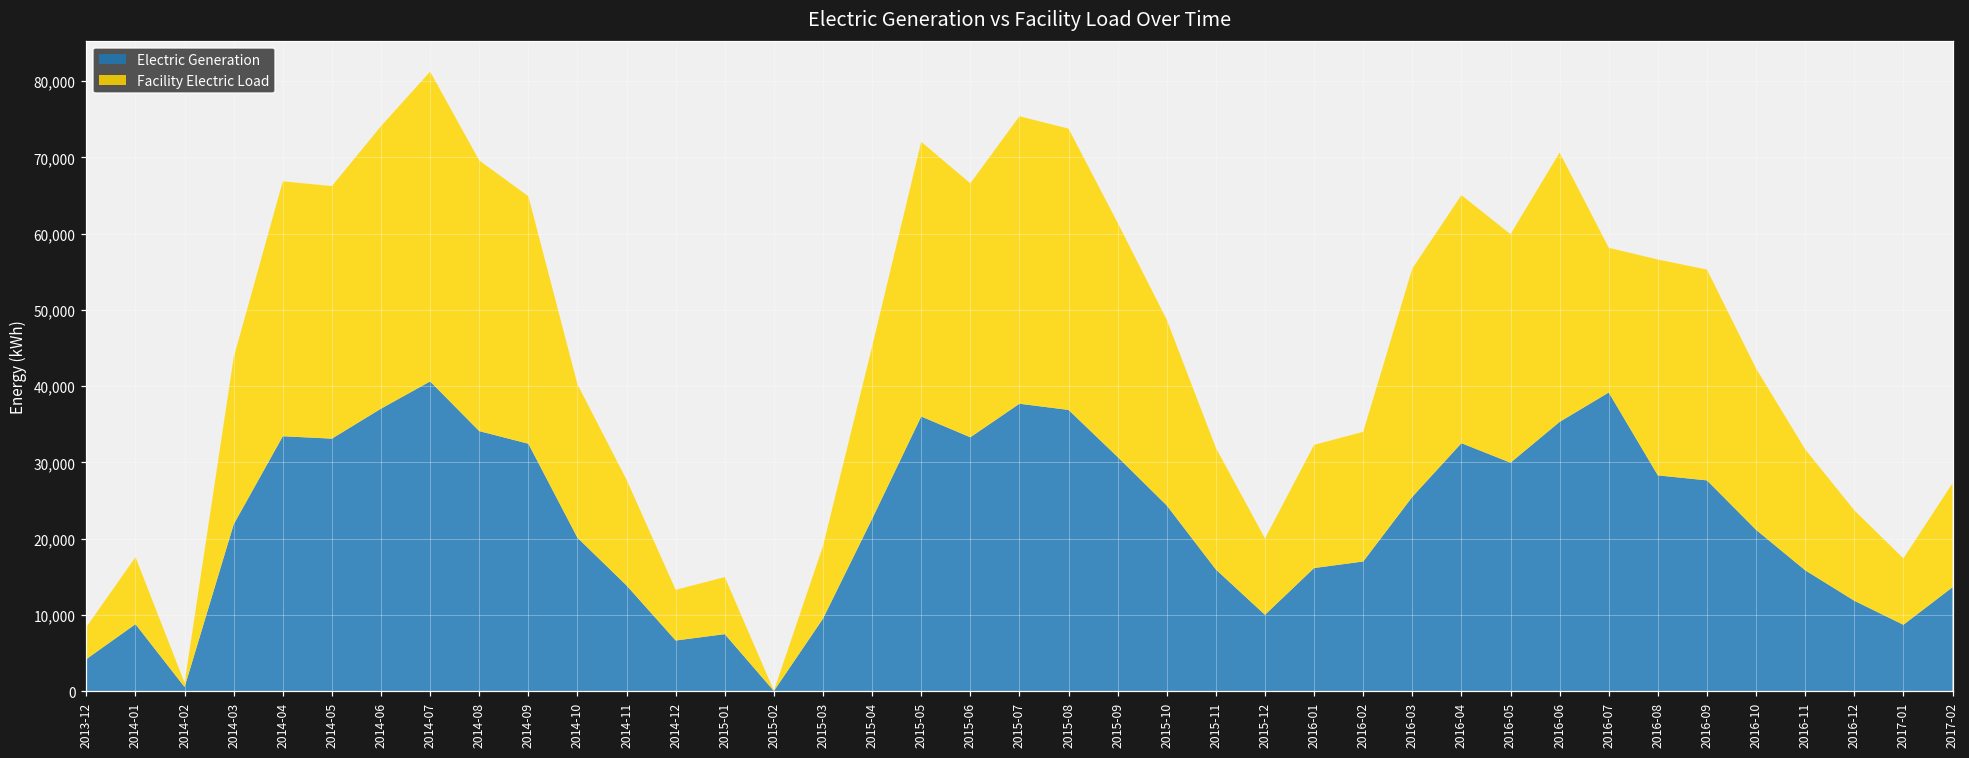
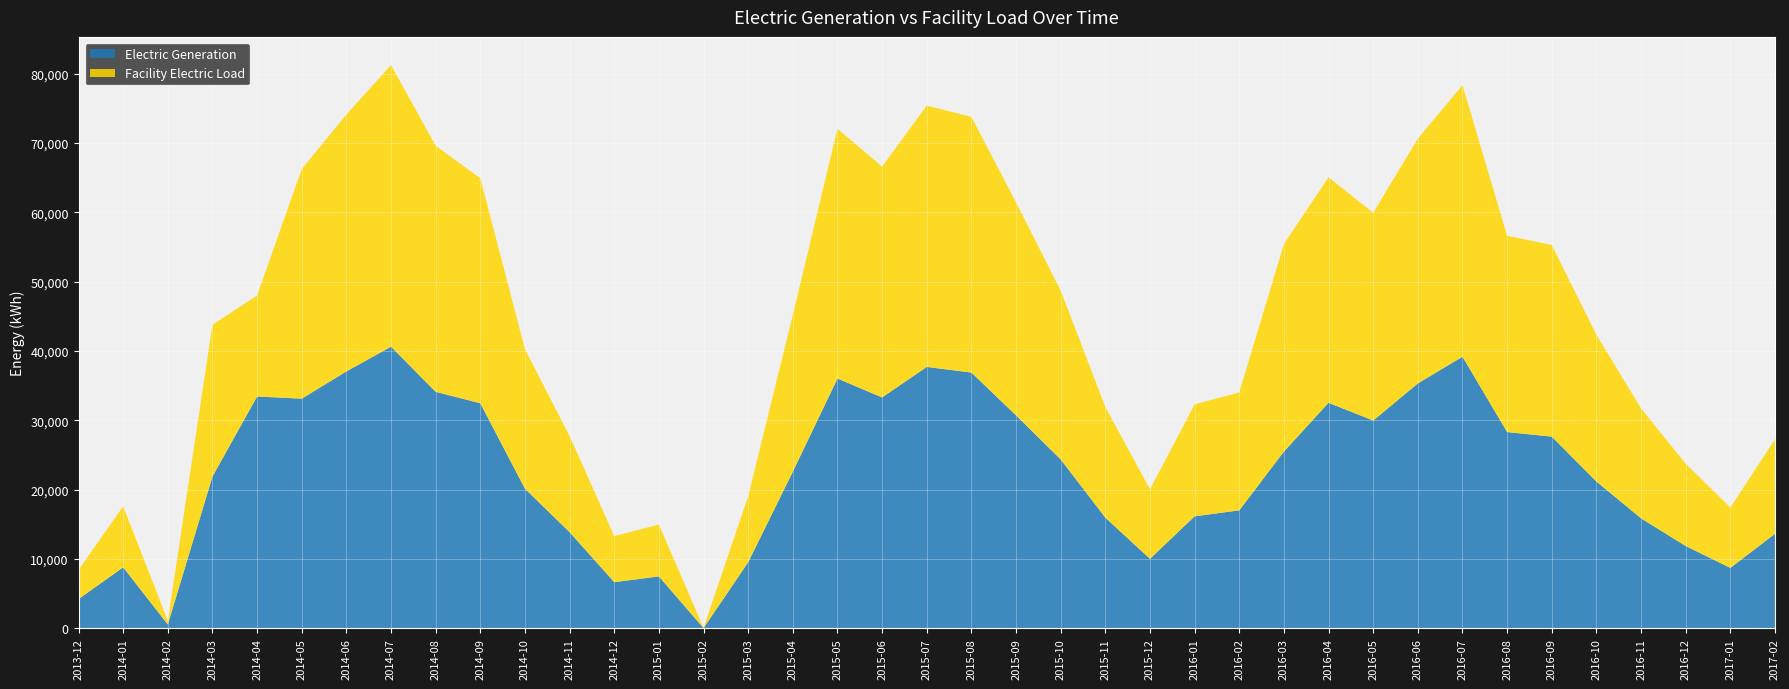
  {
    "Electric Generation": {
      "2013-12": "4,000",
      "2014-01": "9,000",
      "2014-02": "1,000",
      "2014-03": "22,000",
      "2014-04": "33,000",
      "2014-05": "33,000",
      "2014-06": "37,000",
      "2014-07": "41,000",
      "2014-08": "34,000",
      "2014-09": "32,000",
      "2014-10": "20,000",
      "2014-11": "14,000",
      "2014-12": "7,000",
      "2015-01": "7,000",
      "2015-03": "10,000",
      "2015-04": "23,000",
      "2015-05": "36,000",
      "2015-06": "33,000",
      "2015-07": "38,000",
      "2015-08": "37,000",
      "2015-09": "31,000",
      "2015-10": "24,000",
      "2015-11": "16,000",
      "2015-12": "10,000",
      "2016-01": "16,000",
      "2016-02": "17,000",
      "2016-03": "25,000",
      "2016-04": "33,000",
      "2016-05": "30,000",
      "2016-06": "35,000",
      "2016-07": "39,000",
      "2016-08": "28,000",
      "2016-09": "28,000",
      "2016-10": "21,000",
      "2016-11": "16,000",
      "2016-12": "12,000",
      "2017-01": "9,000",
      "2017-02": "14,000"
    },
    "Facility Electric Load": {
      "2013-12": "4,000",
      "2014-01": "9,000",
      "2014-02": "1,000",
      "2014-03": "22,000",
-     "2014-04": "33,000",
+     "2014-04": "15,000",
      "2014-05": "33,000",
      "2014-06": "37,000",
      "2014-07": "41,000",
      "2014-08": "35,000",
      "2014-09": "32,000",
      "2014-10": "20,000",
      "2014-11": "14,000",
      "2014-12": "7,000",
      "2015-01": "7,000",
      "2015-03": "10,000",
      "2015-04": "23,000",
      "2015-05": "36,000",
      "2015-06": "33,000",
      "2015-07": "38,000",
      "2015-08": "37,000",
      "2015-09": "31,000",
      "2015-10": "24,000",
      "2015-11": "16,000",
      "2015-12": "10,000",
      "2016-01": "16,000",
      "2016-02": "17,000",
      "2016-03": "30,000",
      "2016-04": "33,000",
      "2016-05": "30,000",
      "2016-06": "35,000",
-     "2016-07": "19,000",
+     "2016-07": "39,000",
      "2016-08": "28,000",
      "2016-09": "28,000",
      "2016-10": "21,000",
      "2016-11": "16,000",
      "2016-12": "12,000",
      "2017-01": "9,000",
      "2017-02": "14,000"
    }
  }
